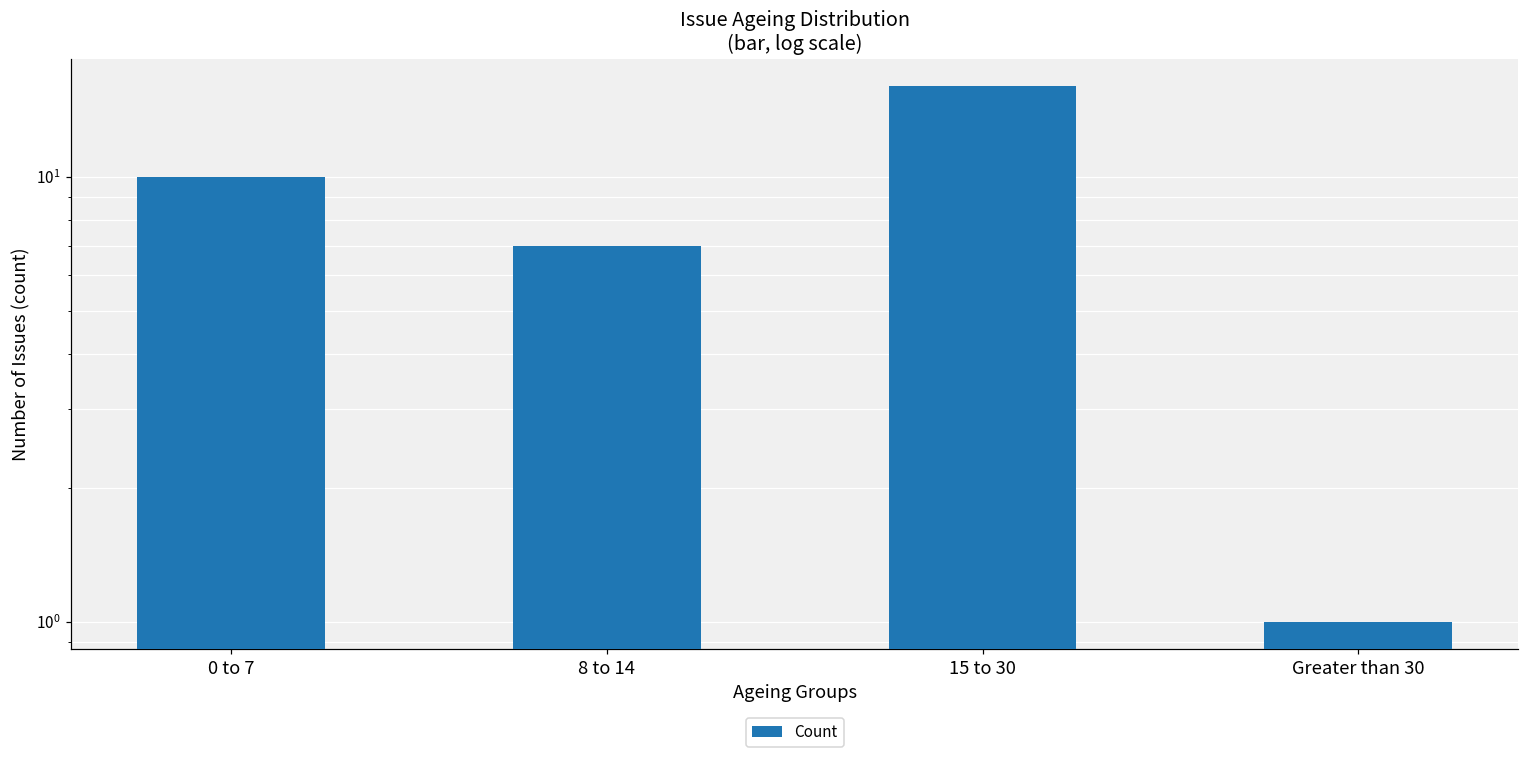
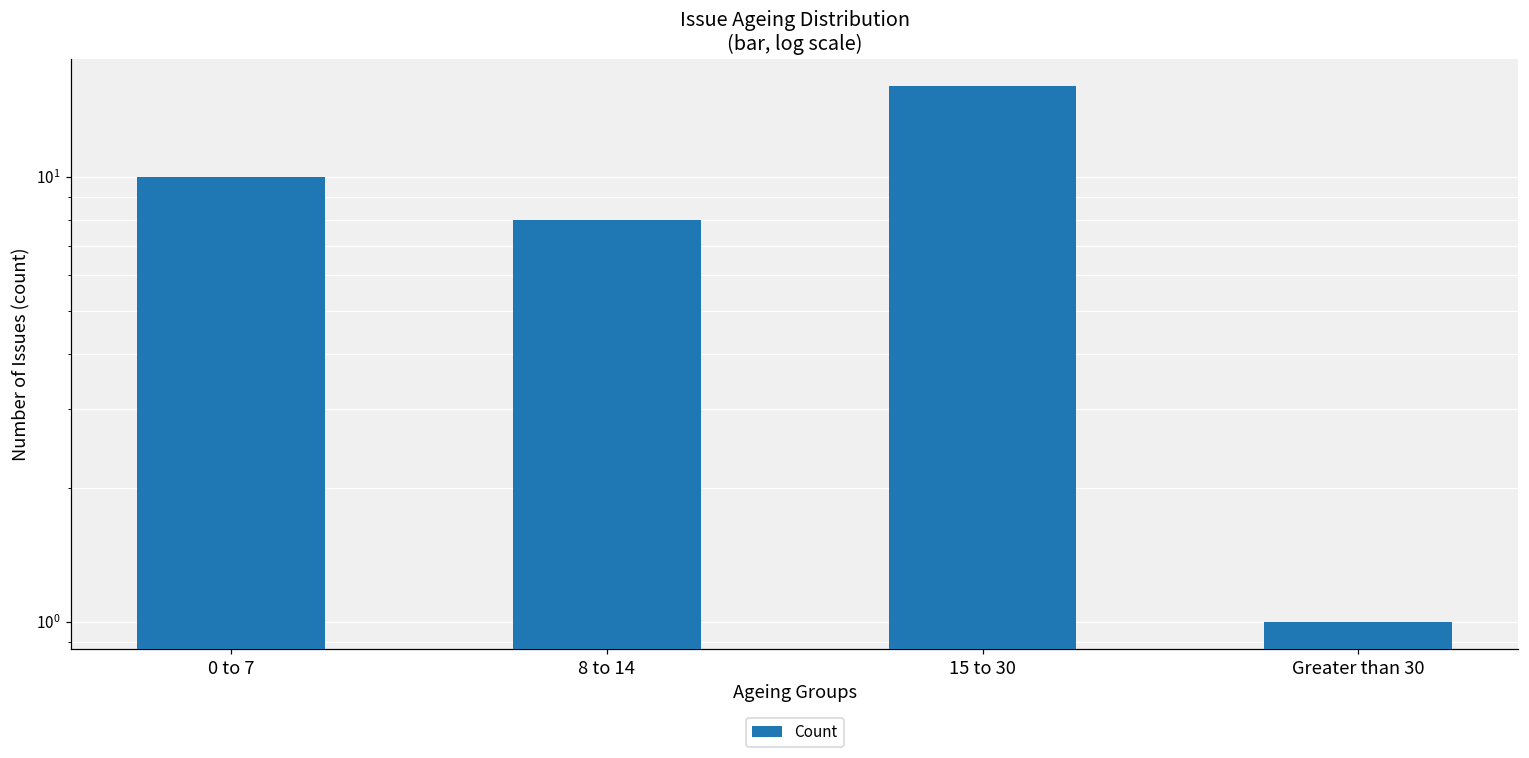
  {
    "0 to 7": 10,
-   "8 to 14": 7,
+   "8 to 14": 8,
    "15 to 30": 16,
    "Greater than 30": 1
  }
